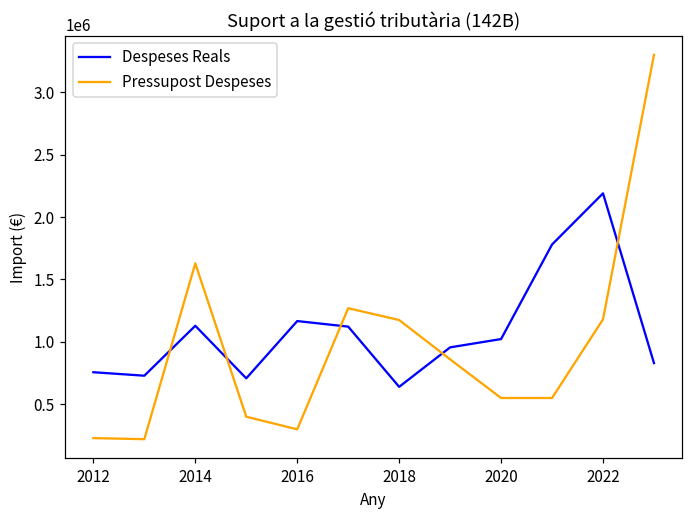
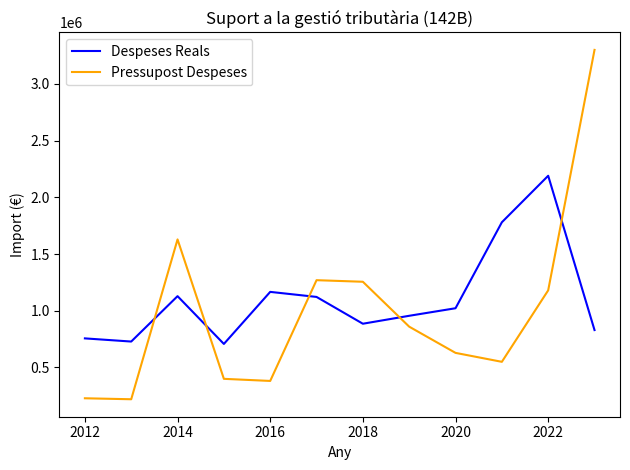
  {
    "Despeses Reals": {
      "2012": 760000,
      "2014": 1130000,
      "2016": 1170000,
-     "2018": 640000,
+     "2018": 890000,
      "2020": 1020000,
      "2022": 2190000
    },
    "Pressupost Despeses": {
      "2012": 230000,
      "2014": 1630000,
-     "2016": 300000,
-     "2018": 1180000,
-     "2020": 550000,
+     "2016": 380000,
+     "2018": 1260000,
+     "2020": 630000,
      "2022": 1180000
    }
  }
